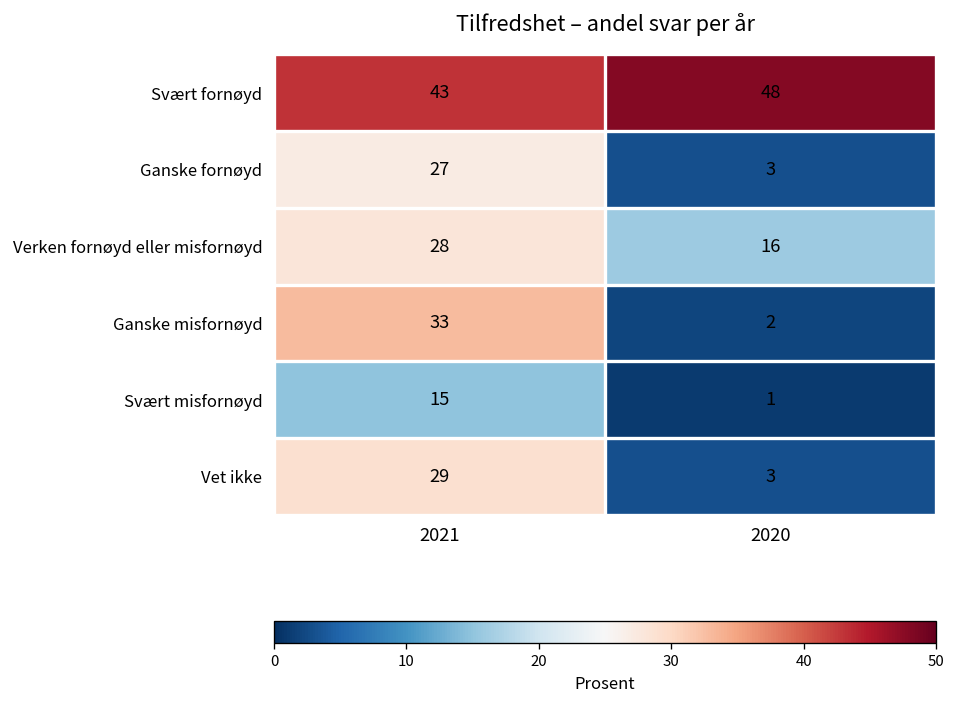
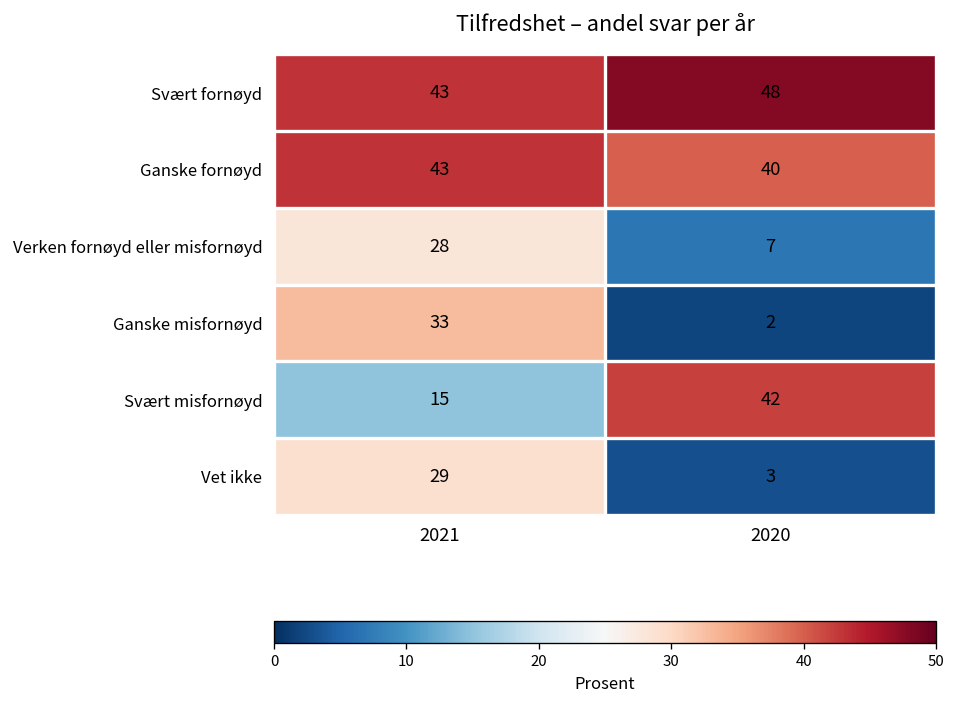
  {
    "Svært fornøyd": {
      "2021": 43,
      "2020": 48
    },
    "Ganske fornøyd": {
-     "2021": 27,
-     "2020": 3
+     "2021": 43,
+     "2020": 40
    },
    "Verken fornøyd eller misfornøyd": {
      "2021": 28,
-     "2020": 16
+     "2020": 7
    },
    "Ganske misfornøyd": {
      "2021": 33,
      "2020": 2
    },
    "Svært misfornøyd": {
      "2021": 15,
-     "2020": 1
+     "2020": 42
    },
    "Vet ikke": {
      "2021": 29,
      "2020": 3
    }
  }
